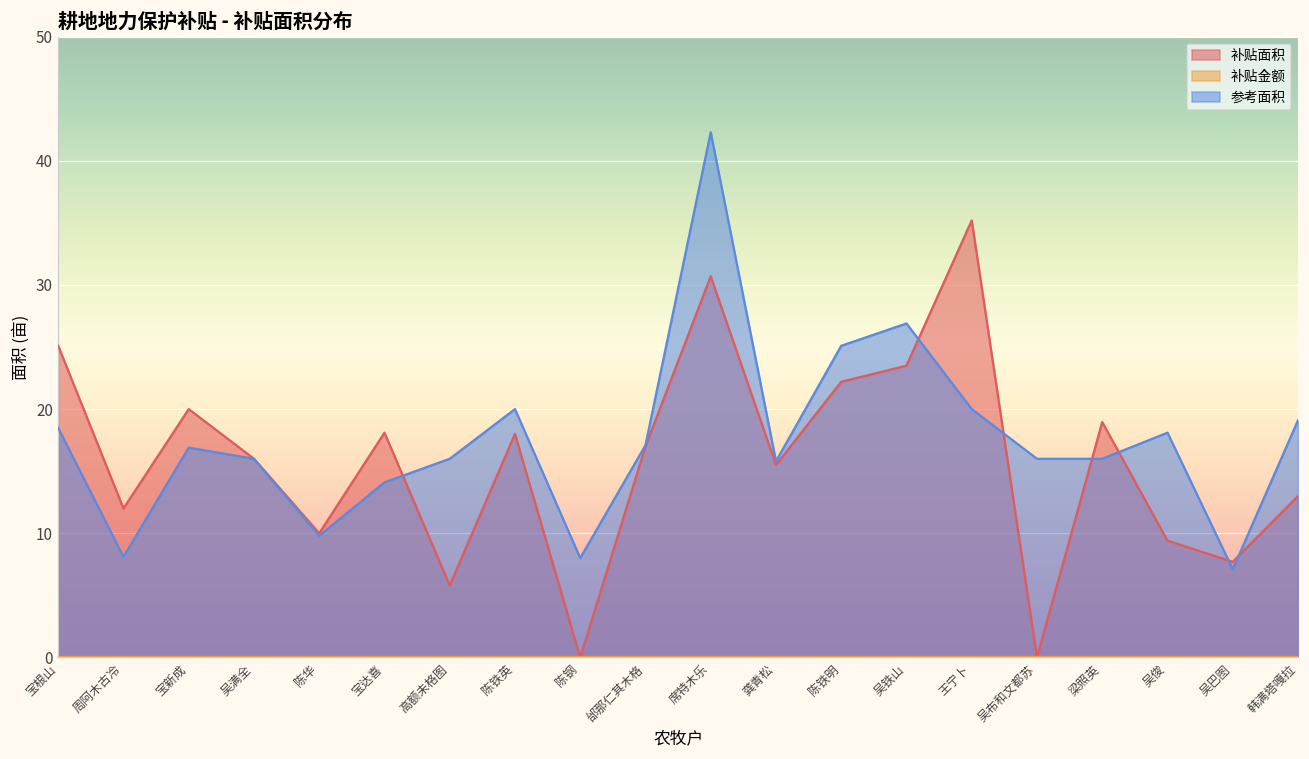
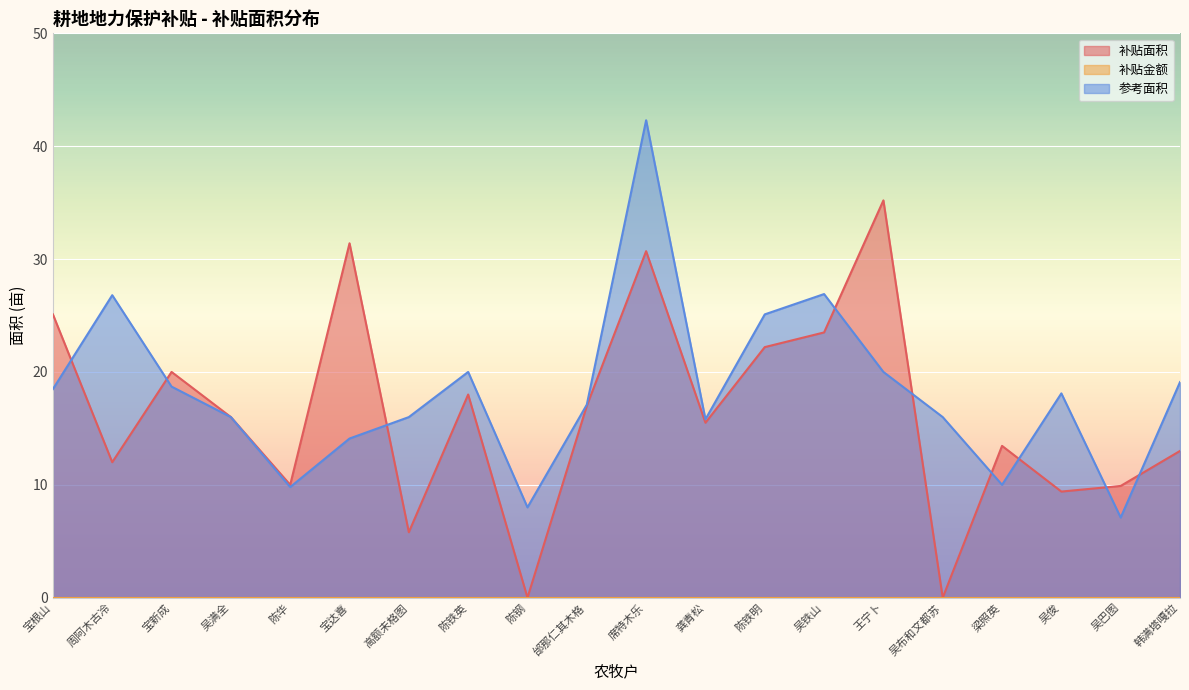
  {
    "补贴面积": {
      "宝根山": 25.1,
      "周阿木古冷": 12.0,
      "宝新成": 20.0,
-     "宝达喜": 18.1,
+     "宝达喜": 31.4,
      "高额未格图": 5.8,
      "陈铁英": 18.0,
      "席特木乐": 30.7,
      "龚青松": 15.5,
      "陈铁明": 22.2,
      "吴铁山": 23.5,
      "王宁卜": 35.2,
-     "梁照英": 19.0,
+     "梁照英": 13.5,
      "吴俊": 9.4,
-     "吴巴图": 7.7,
+     "吴巴图": 9.9,
      "韩满塔嘎拉": 13.0
    },
    "补贴金额": {
      "宝根山": 0.0,
      "周阿木古冷": 0.0,
      "宝新成": 0.0,
      "吴满全": 0.0,
      "陈华": 0.0,
      "宝达喜": 0.0,
      "高额未格图": 0.0,
      "陈铁英": 0.0,
      "邰那仁其木格": 0.0,
      "席特木乐": 0.0,
      "龚青松": 0.0,
      "陈铁明": 0.0,
      "吴铁山": 0.0,
      "王宁卜": 0.0,
      "梁照英": 0.0,
      "吴俊": 0.0,
      "吴巴图": 0.0,
      "韩满塔嘎拉": 0.0
    },
    "参考面积": {
      "宝根山": 18.5,
-     "周阿木古冷": 8.1,
-     "宝新成": 16.9,
+     "周阿木古冷": 26.8,
+     "宝新成": 18.7,
      "宝达喜": 14.1,
      "高额未格图": 16.0,
      "陈铁英": 20.0,
      "陈钢": 8.0,
      "席特木乐": 42.3,
      "龚青松": 15.8,
      "陈铁明": 25.1,
      "吴铁山": 26.9,
      "王宁卜": 20.0,
      "吴布和文都苏": 16.0,
-     "梁照英": 16,
+     "梁照英": 10,
      "吴俊": 18.1,
      "吴巴图": 7.1,
      "韩满塔嘎拉": 19.1
    }
  }
